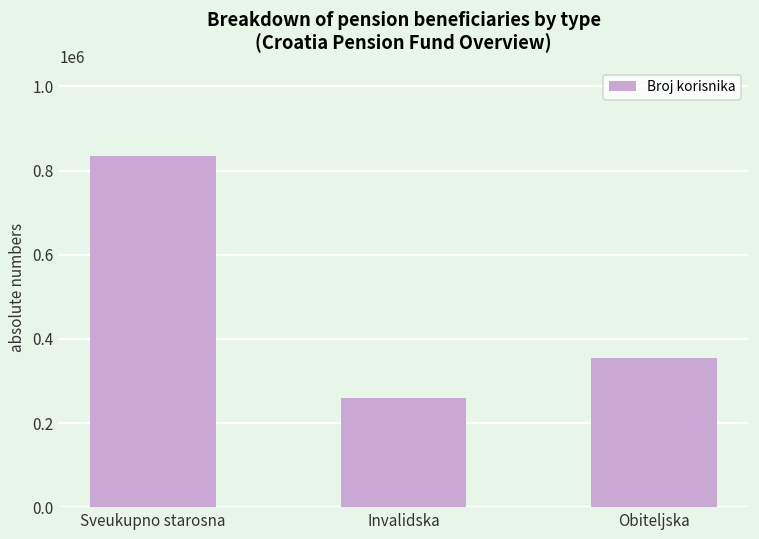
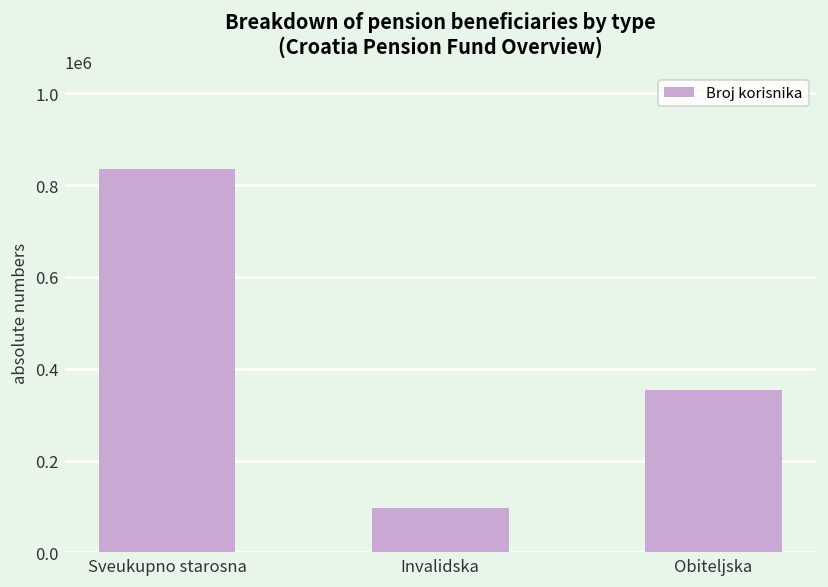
  {
    "Sveukupno starosna": 840000,
-   "Invalidska": 260000,
+   "Invalidska": 100000,
    "Obiteljska": 350000
  }
